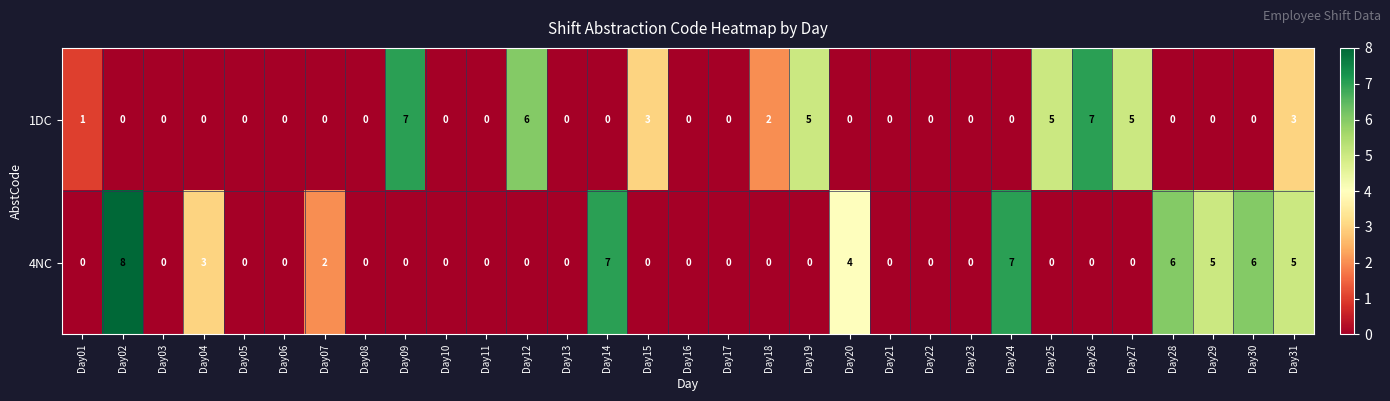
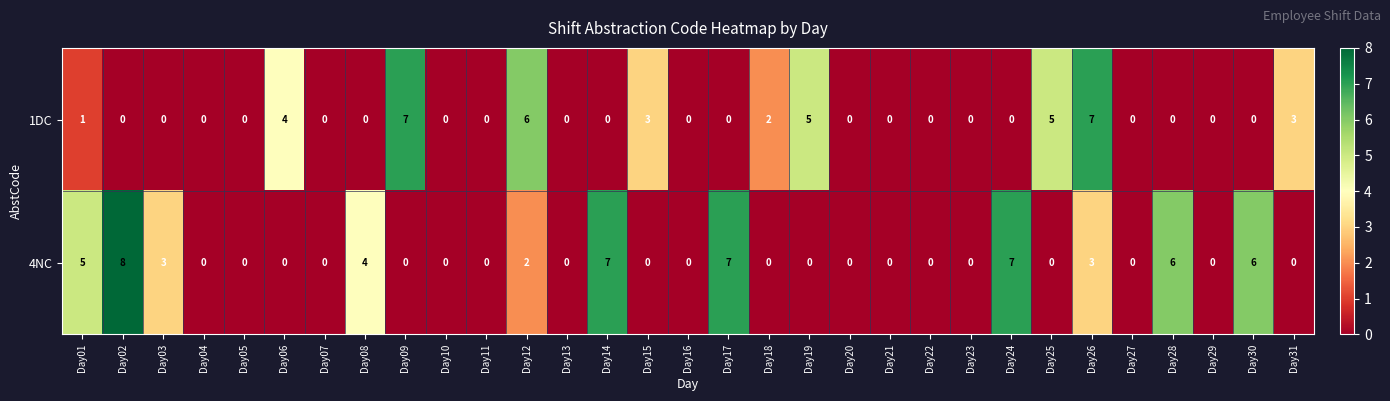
  {
    "1DC": {
      "Day01": 1,
      "Day02": 0,
      "Day03": 0,
      "Day04": 0,
      "Day05": 0,
-     "Day06": 0,
+     "Day06": 4,
      "Day07": 0,
      "Day08": 0,
      "Day09": 7,
      "Day10": 0,
      "Day11": 0,
      "Day12": 6,
      "Day13": 0,
      "Day14": 0,
      "Day15": 3,
      "Day16": 0,
      "Day17": 0,
      "Day18": 2,
      "Day19": 5,
      "Day20": 0,
      "Day21": 0,
      "Day22": 0,
      "Day23": 0,
      "Day24": 0,
      "Day25": 5,
      "Day26": 7,
-     "Day27": 5,
+     "Day27": 0,
      "Day28": 0,
      "Day29": 0,
      "Day30": 0,
      "Day31": 3
    },
    "4NC": {
-     "Day01": 0,
+     "Day01": 5,
      "Day02": 8,
-     "Day03": 0,
-     "Day04": 3,
+     "Day03": 3,
+     "Day04": 0,
      "Day05": 0,
      "Day06": 0,
-     "Day07": 2,
-     "Day08": 0,
+     "Day07": 0,
+     "Day08": 4,
      "Day09": 0,
      "Day10": 0,
      "Day11": 0,
-     "Day12": 0,
+     "Day12": 2,
      "Day13": 0,
      "Day14": 7,
      "Day15": 0,
      "Day16": 0,
-     "Day17": 0,
+     "Day17": 7,
      "Day18": 0,
      "Day19": 0,
-     "Day20": 4,
+     "Day20": 0,
      "Day21": 0,
      "Day22": 0,
      "Day23": 0,
      "Day24": 7,
      "Day25": 0,
-     "Day26": 0,
+     "Day26": 3,
      "Day27": 0,
      "Day28": 6,
-     "Day29": 5,
+     "Day29": 0,
      "Day30": 6,
-     "Day31": 5
+     "Day31": 0
    }
  }
